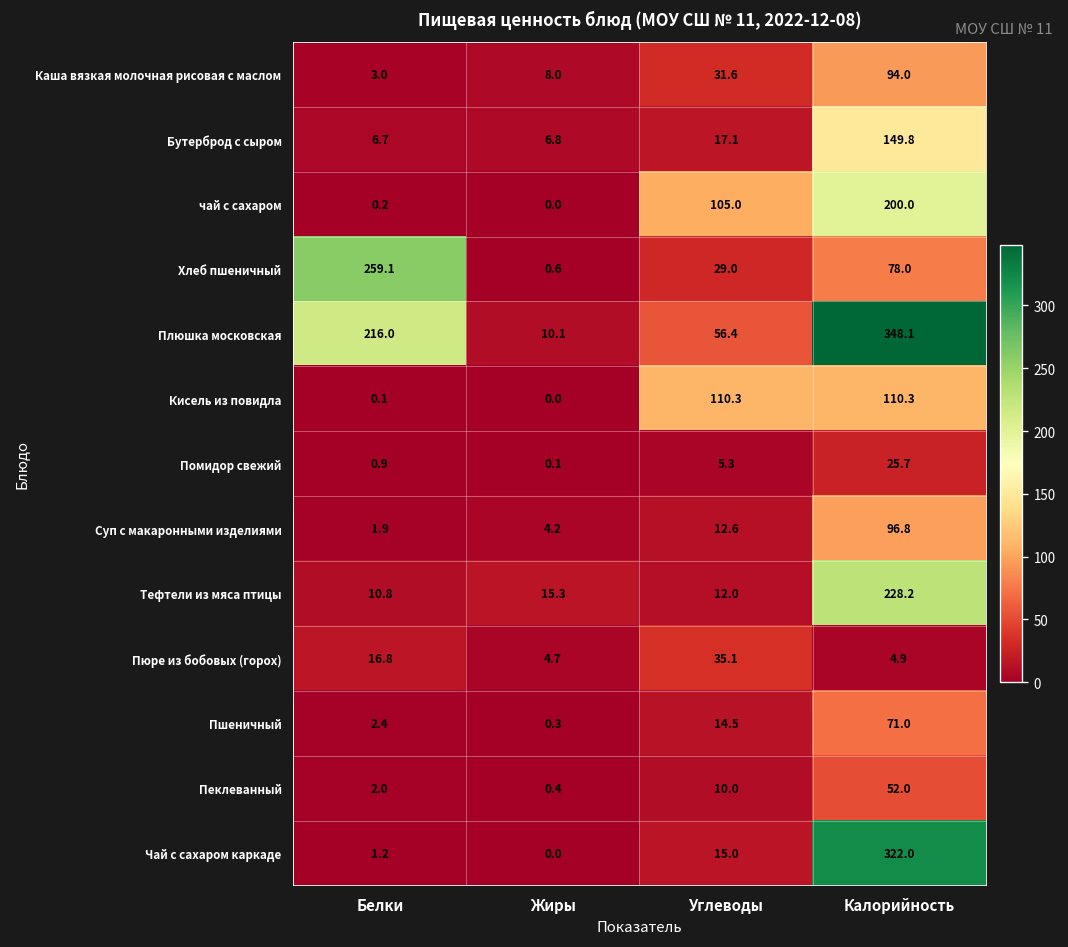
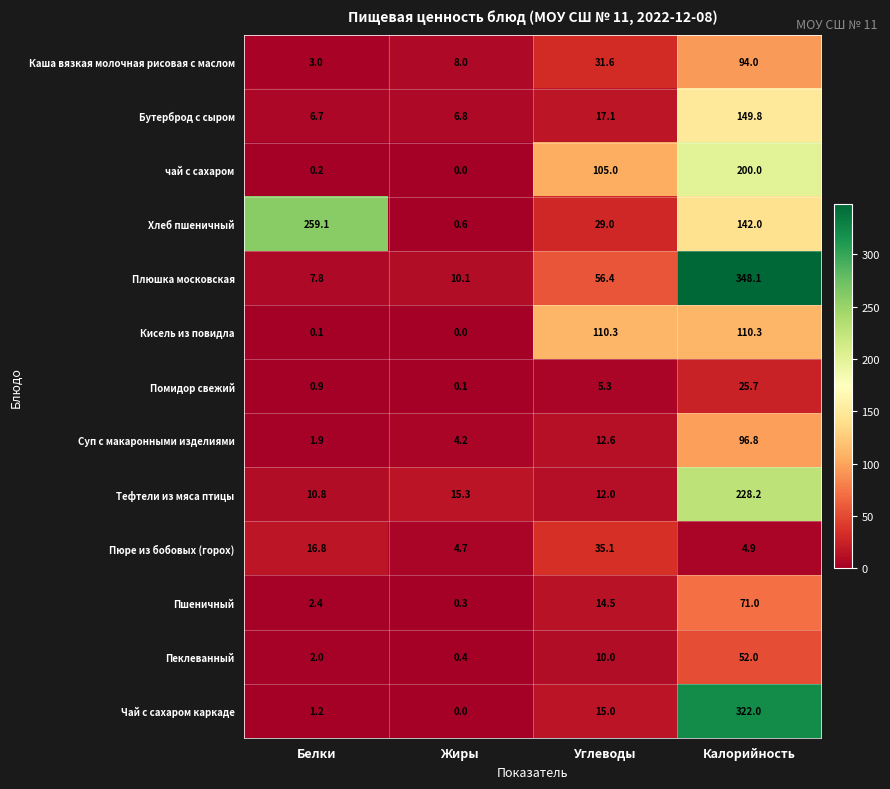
  {
    "Каша вязкая молочная рисовая с маслом": {
      "Белки": 3.0,
      "Жиры": 8.0,
      "Углеводы": 31.6,
      "Калорийность": 94.0
    },
    "Бутерброд с сыром": {
      "Белки": 6.7,
      "Жиры": 6.8,
      "Углеводы": 17.1,
      "Калорийность": 149.8
    },
    "чай с сахаром": {
      "Белки": 0.2,
      "Жиры": 0.0,
      "Углеводы": 105.0,
      "Калорийность": 200.0
    },
    "Хлеб пшеничный": {
      "Белки": 259.1,
      "Жиры": 0.6,
      "Углеводы": 29.0,
-     "Калорийность": 78.0
+     "Калорийность": 142.0
    },
    "Плюшка московская": {
-     "Белки": 216.0,
+     "Белки": 7.8,
      "Жиры": 10.1,
      "Углеводы": 56.4,
      "Калорийность": 348.1
    },
    "Кисель из повидла": {
      "Белки": 0.1,
      "Жиры": 0.0,
      "Углеводы": 110.3,
      "Калорийность": 110.3
    },
    "Помидор свежий": {
      "Белки": 0.9,
      "Жиры": 0.1,
      "Углеводы": 5.3,
      "Калорийность": 25.7
    },
    "Суп с макаронными изделиями": {
      "Белки": 1.9,
      "Жиры": 4.2,
      "Углеводы": 12.6,
      "Калорийность": 96.8
    },
    "Тефтели из мяса птицы": {
      "Белки": 10.8,
      "Жиры": 15.3,
      "Углеводы": 12.0,
      "Калорийность": 228.2
    },
    "Пюре из бобовых (горох)": {
      "Белки": 16.8,
      "Жиры": 4.7,
      "Углеводы": 35.1,
      "Калорийность": 4.9
    },
    "Пшеничный": {
      "Белки": 2.4,
      "Жиры": 0.3,
      "Углеводы": 14.5,
      "Калорийность": 71.0
    },
    "Пеклеванный": {
      "Белки": 2.0,
      "Жиры": 0.4,
      "Углеводы": 10.0,
      "Калорийность": 52.0
    },
    "Чай с сахаром каркаде": {
      "Белки": 1.2,
      "Жиры": 0.0,
      "Углеводы": 15.0,
      "Калорийность": 322.0
    }
  }
